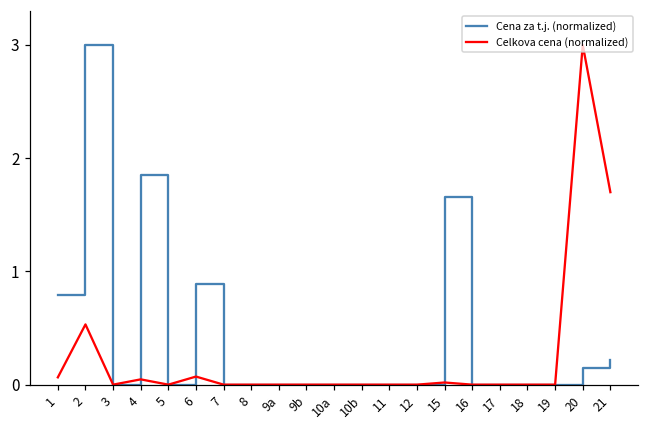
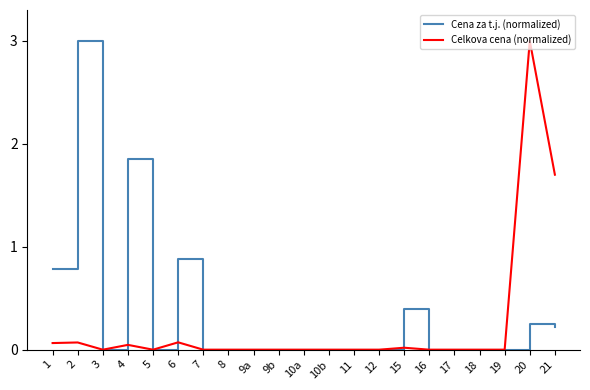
  {
    "Cena za t.j. (normalized)": {
      "1": 0.79,
      "2": 3.00,
      "4": 1.85,
      "6": 0.89,
-     "15": 1.66,
-     "20": 0.15,
+     "15": 0.40,
+     "20": 0.25,
      "21": 0.22
    },
    "Celkova cena (normalized)": {
      "1": 0.06,
-     "2": 0.53,
+     "2": 0.07,
      "4": 0.05,
      "6": 0.07,
      "15": 0.02,
      "21": 1.70
    }
  }
